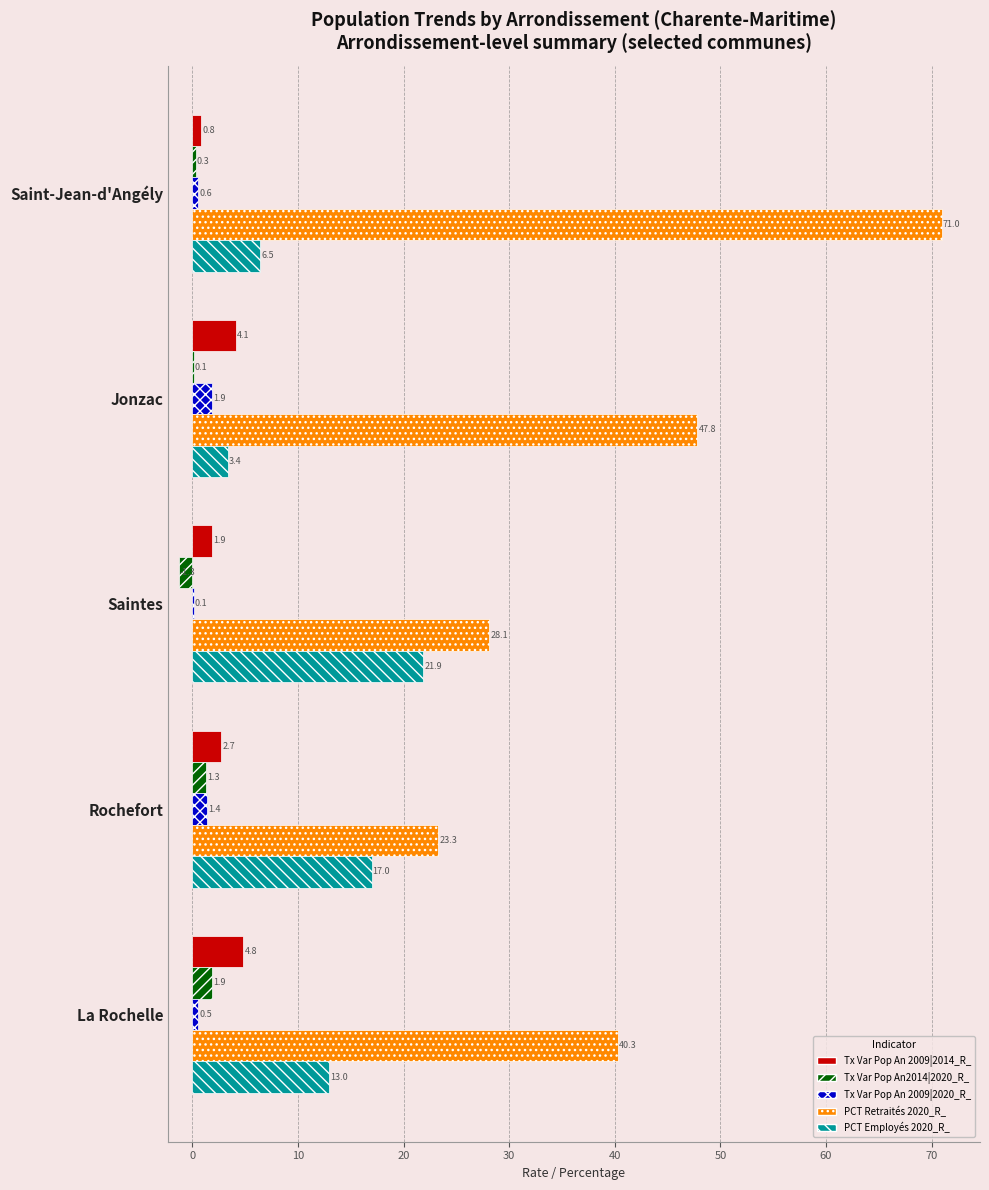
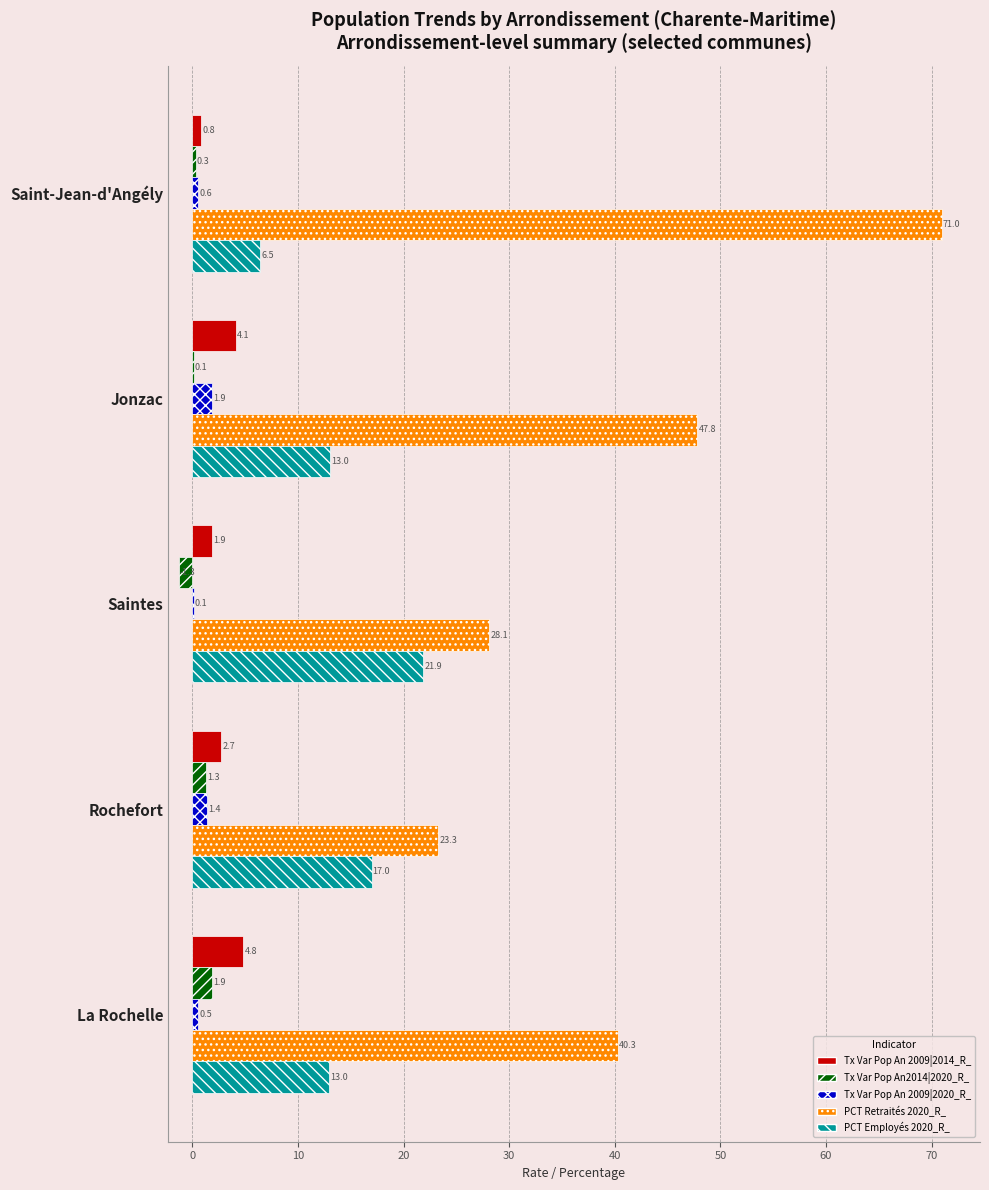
  {
    "Tx Var Pop An 2009|2014_R_": {
      "Saint-Jean-d'Angély": 0.8,
      "Jonzac": 4.1,
      "Saintes": 1.9,
      "Rochefort": 2.7,
      "La Rochelle": 4.8
    },
    "Tx Var Pop An2014|2020_R_": {
      "Saint-Jean-d'Angély": 0.3,
      "Jonzac": 0.1,
      "Saintes": -1.3,
      "Rochefort": 1.3,
      "La Rochelle": 1.9
    },
    "Tx Var Pop An 2009|2020_R_": {
      "Saint-Jean-d'Angély": 0.6,
      "Jonzac": 1.9,
      "Saintes": 0.1,
      "Rochefort": 1.4,
      "La Rochelle": 0.5
    },
    "PCT Retraités 2020_R_": {
      "Saint-Jean-d'Angély": 71.0,
      "Jonzac": 47.8,
      "Saintes": 28.1,
      "Rochefort": 23.3,
      "La Rochelle": 40.3
    },
    "PCT Employés 2020_R_": {
      "Saint-Jean-d'Angély": 6.5,
-     "Jonzac": 3.4,
+     "Jonzac": 13.0,
      "Saintes": 21.9,
      "Rochefort": 17.0,
      "La Rochelle": 13.0
    }
  }
